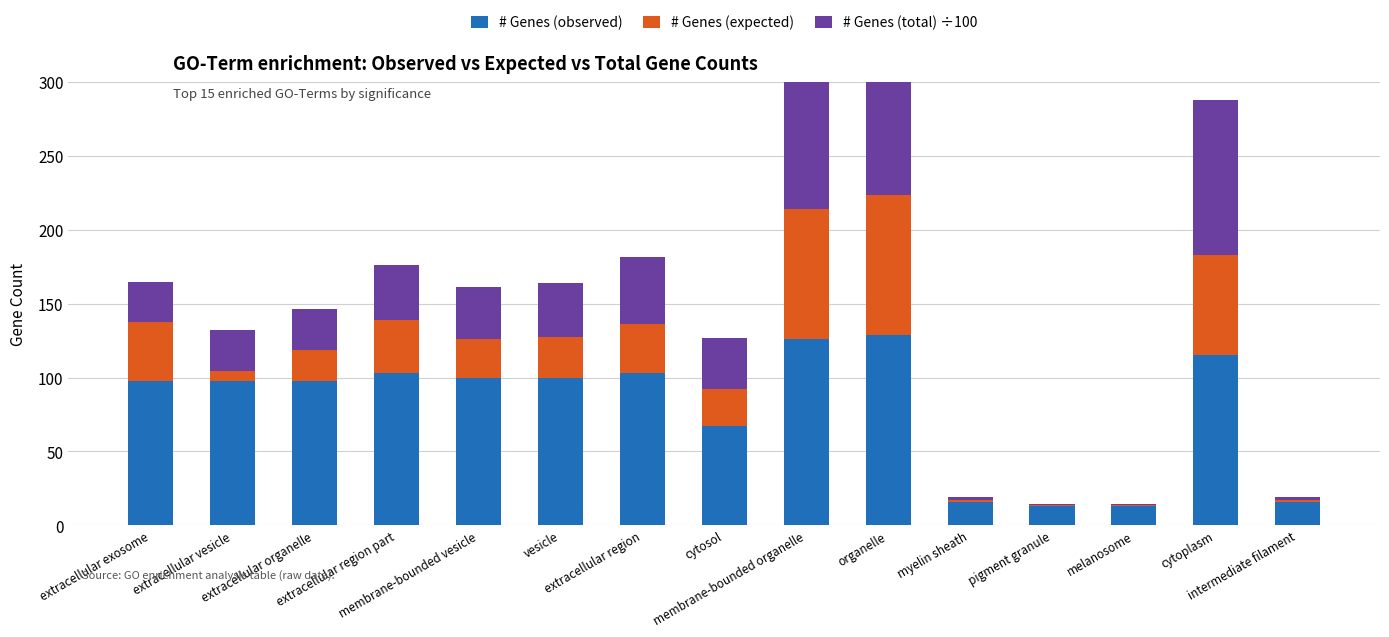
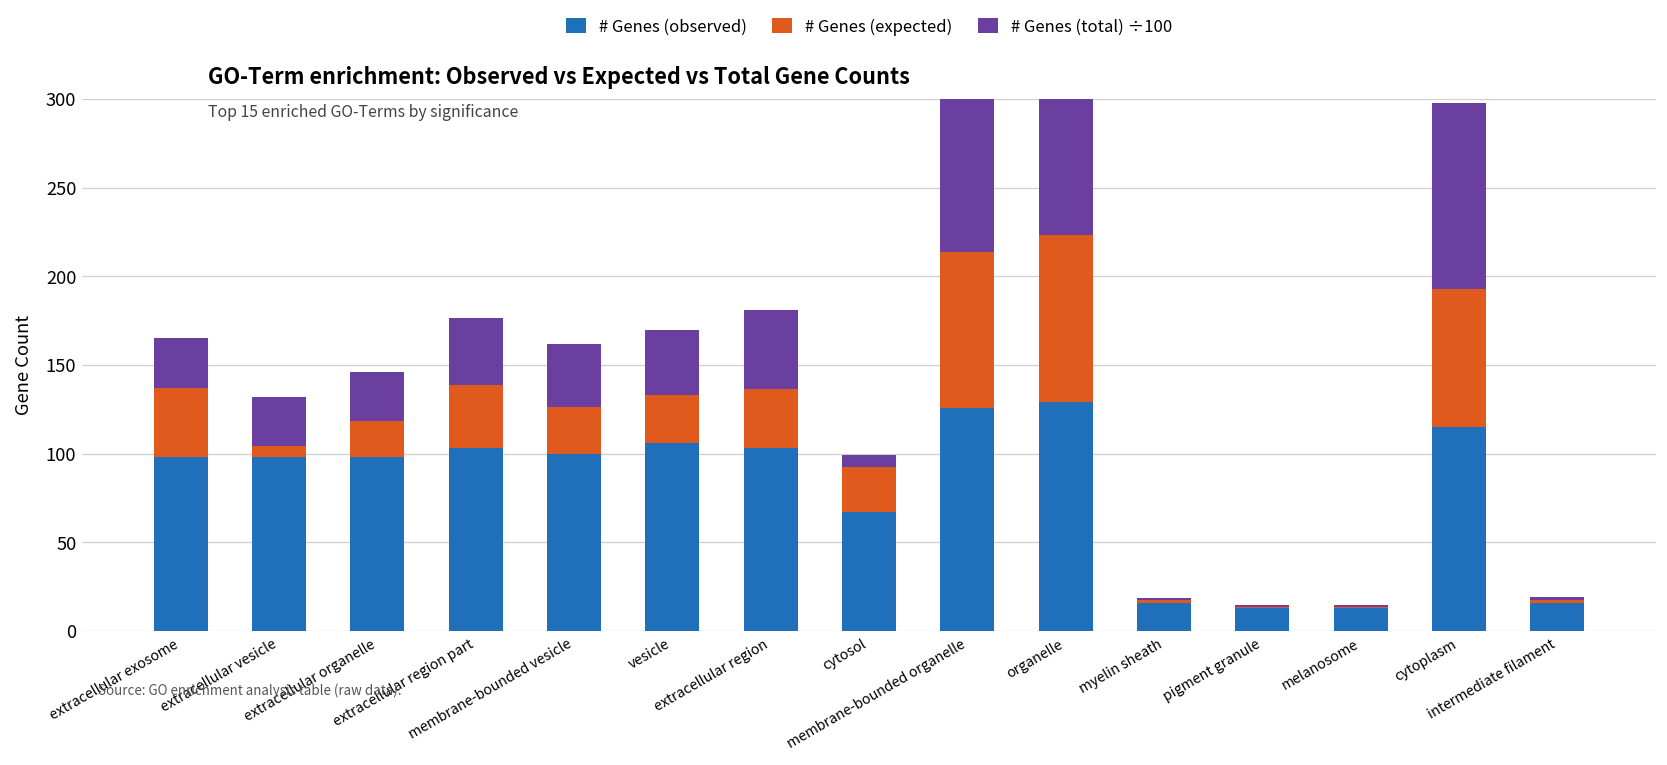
  {
    "# Genes (observed)": {
      "extracellular exosome": 98,
      "extracellular vesicle": 98,
      "extracellular organelle": 98,
      "extracellular region part": 103,
      "membrane-bounded vesicle": 100,
-     "vesicle": 100,
+     "vesicle": 106,
      "extracellular region": 103,
      "cytosol": 67,
      "membrane-bounded organelle": 126,
      "organelle": 129,
      "myelin sheath": 16,
      "pigment granule": 13,
      "melanosome": 13,
      "cytoplasm": 115,
      "intermediate filament": 16
    },
    "# Genes (expected)": {
      "extracellular exosome": 39,
      "extracellular vesicle": 6,
      "extracellular organelle": 21,
      "extracellular region part": 36,
      "membrane-bounded vesicle": 26,
      "vesicle": 27,
      "extracellular region": 33,
      "cytosol": 25,
      "membrane-bounded organelle": 88,
      "organelle": 95,
-     "cytoplasm": 68
+     "cytoplasm": 78
    },
    "# Genes (total) ÷100": {
      "extracellular exosome": 28,
      "extracellular vesicle": 28,
      "extracellular organelle": 28,
      "extracellular region part": 38,
      "membrane-bounded vesicle": 35,
      "vesicle": 37,
      "extracellular region": 45,
-     "cytosol": 34,
+     "cytosol": 7,
      "cytoplasm": 105,
      "intermediate filament": 2
    }
  }
